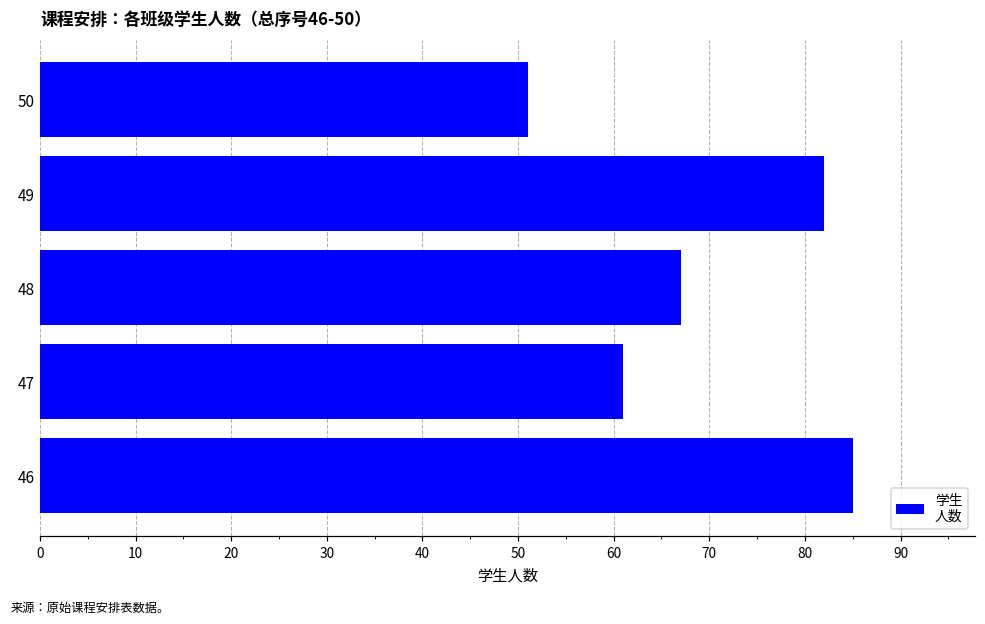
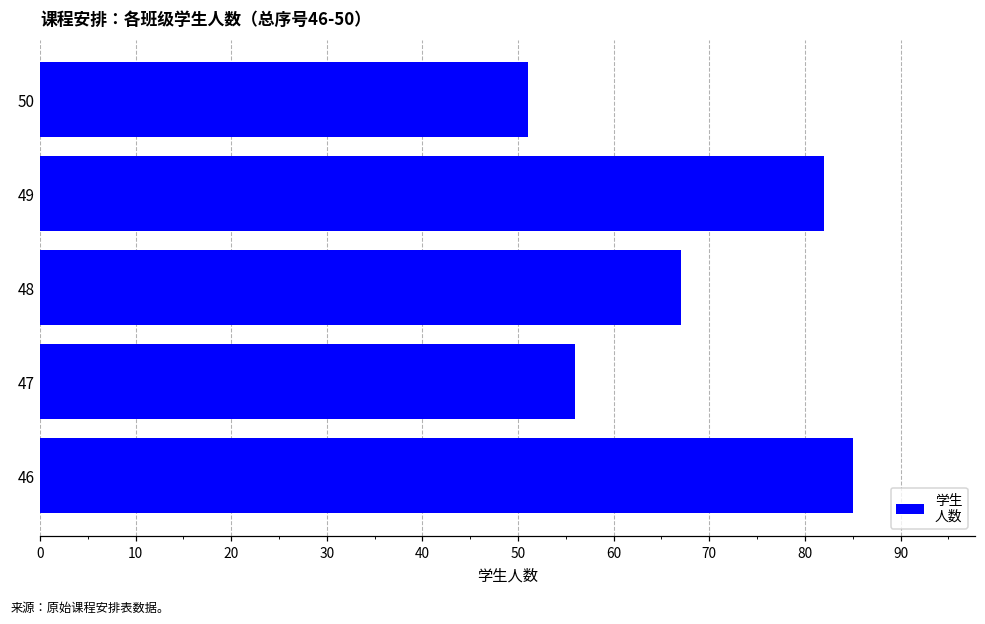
  {
    "50": 51,
    "49": 82,
    "48": 67,
-   "47": 61,
+   "47": 56,
    "46": 85
  }
